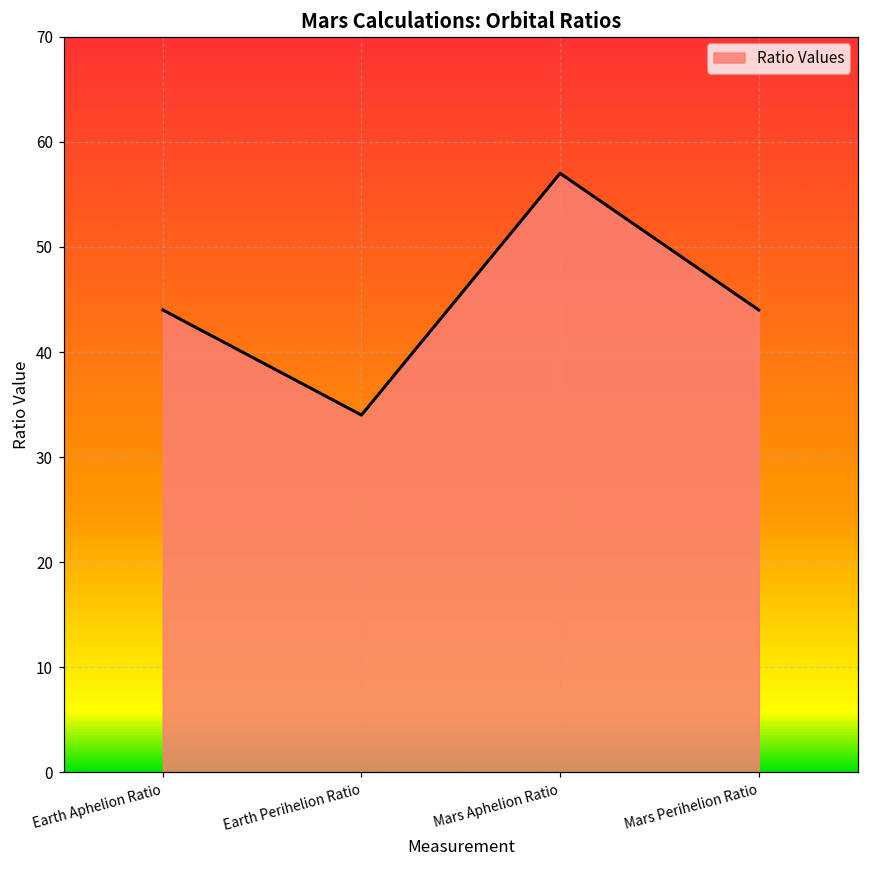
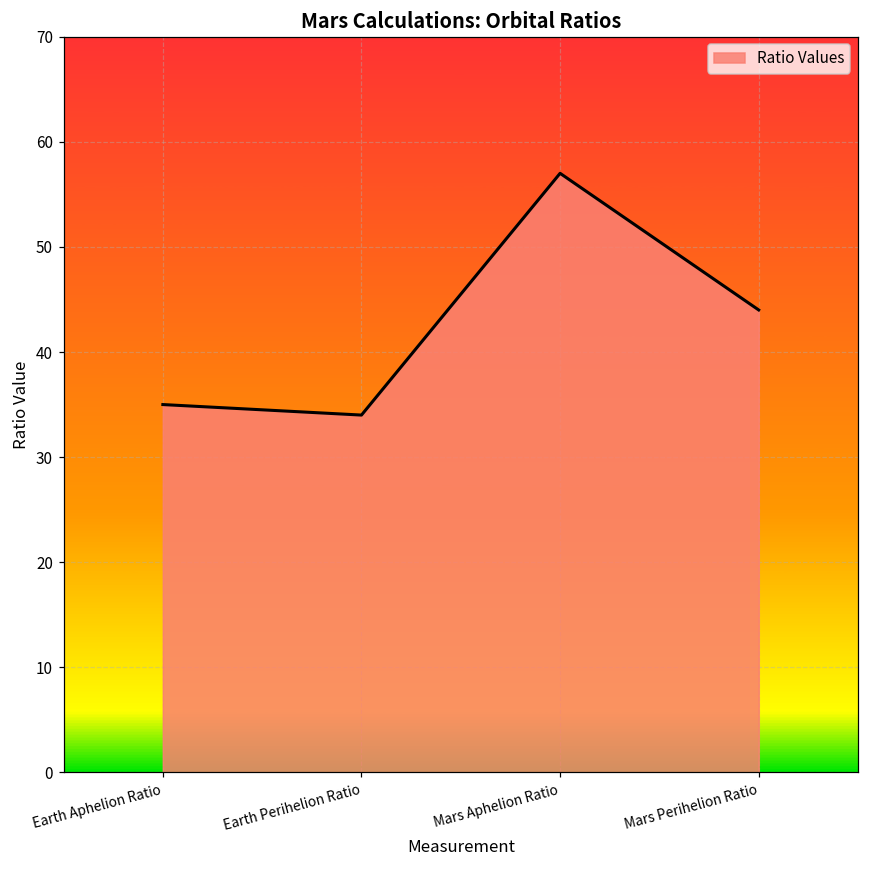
  {
-   "Earth Aphelion Ratio": 44,
+   "Earth Aphelion Ratio": 35,
    "Earth Perihelion Ratio": 34,
    "Mars Aphelion Ratio": 57,
    "Mars Perihelion Ratio": 44
  }
